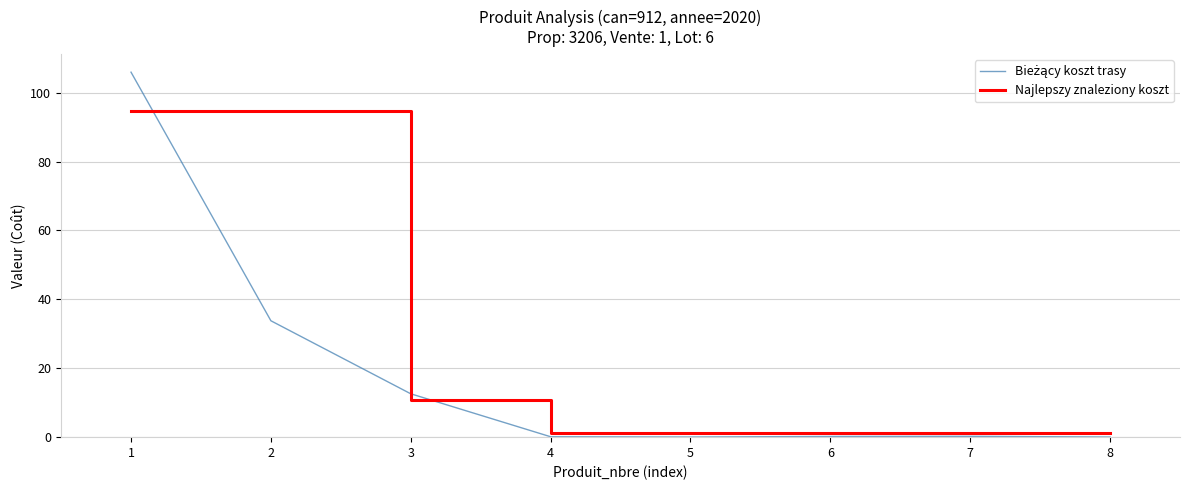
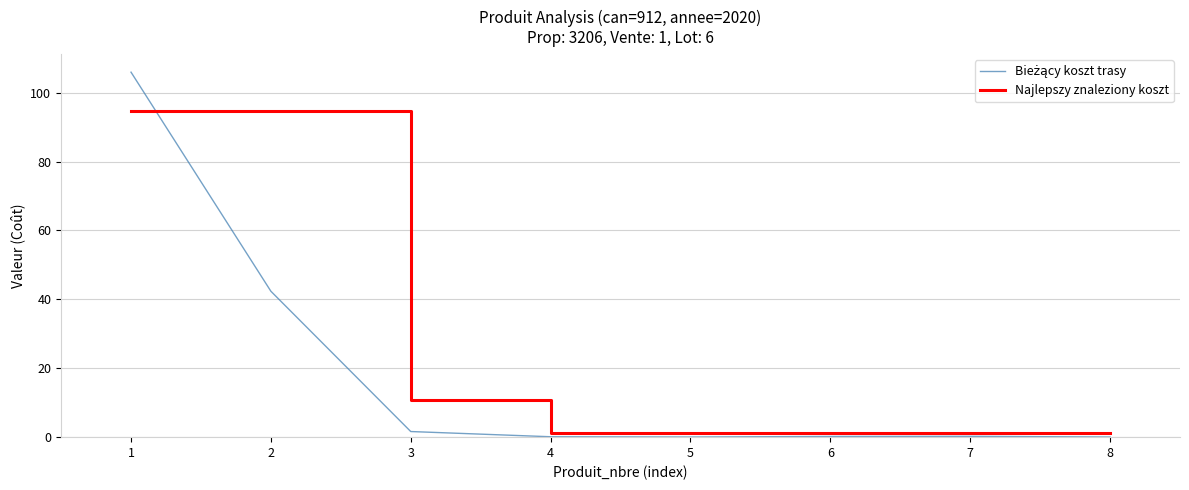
  {
    "Bieżący koszt trasy": {
      "1": 106,
-     "2": 34,
-     "3": 13,
+     "2": 42,
+     "3": 2,
      "4": 0,
      "5": 0,
      "6": 0,
      "7": 0,
      "8": 0
    },
    "Najlepszy znaleziony koszt": {
      "1": 95,
      "2": 95,
      "3": 11,
      "4": 1,
      "5": 1,
      "6": 1,
      "7": 1,
      "8": 1
    }
  }
